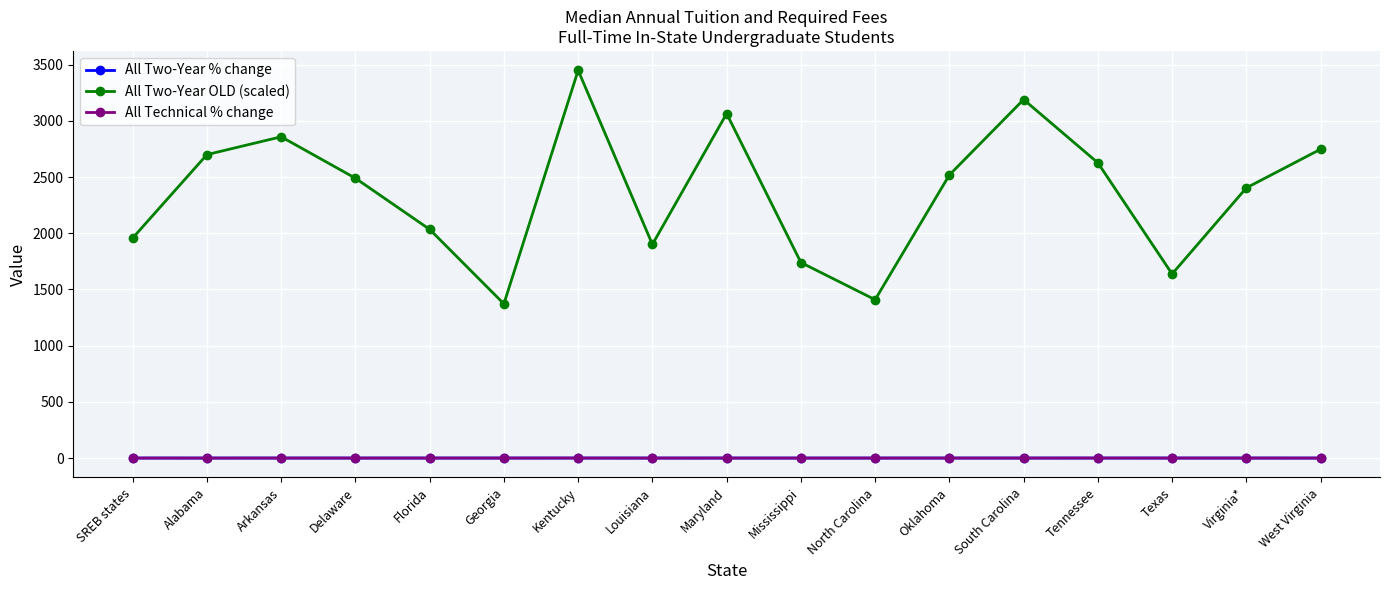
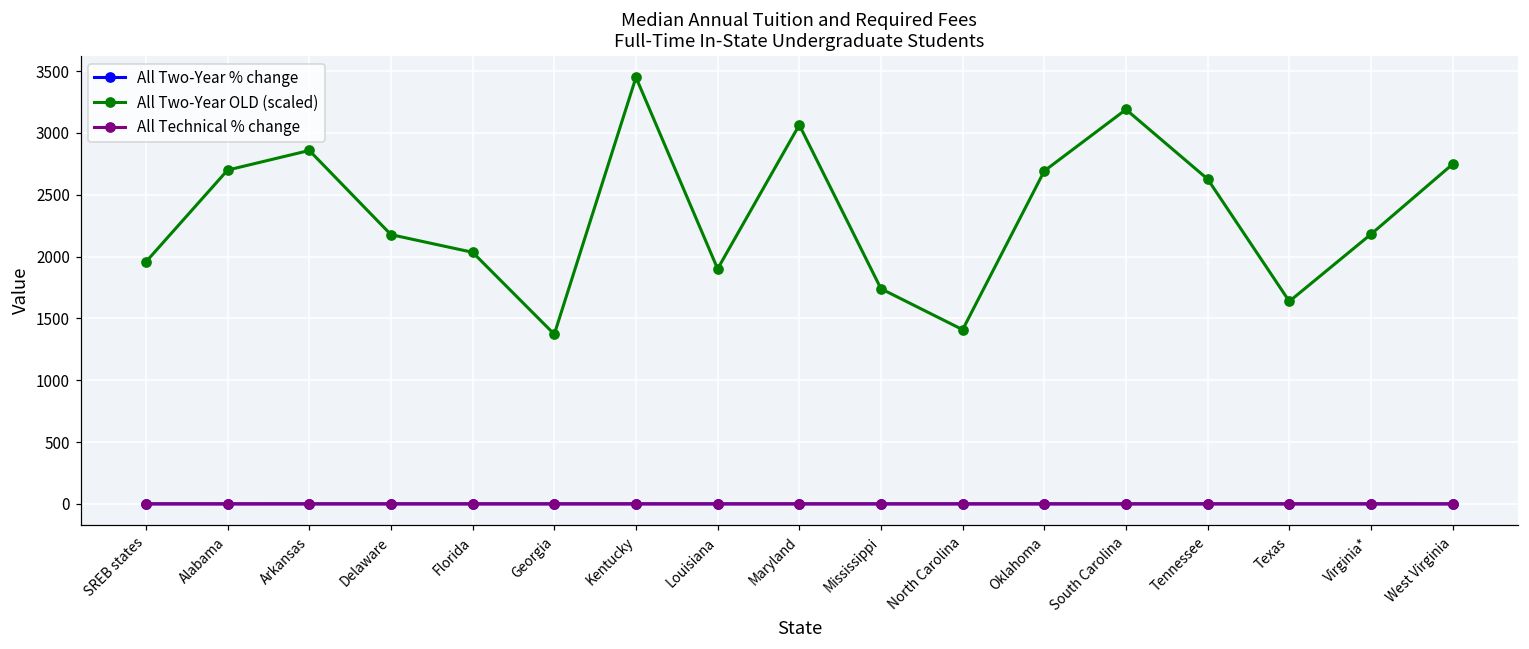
  {
    "All Technical % change": {
      "SREB states": 0,
      "Alabama": 0,
      "Arkansas": 0,
      "Delaware": 0,
      "Florida": 0,
      "Georgia": 0,
      "Kentucky": 0,
      "Louisiana": 0,
      "Maryland": 0,
      "Mississippi": 0,
      "North Carolina": 0,
      "Oklahoma": 0,
      "South Carolina": 0,
      "Tennessee": 0,
      "Texas": 0,
      "Virginia*": 0,
      "West Virginia": 0
    },
    "All Two-Year OLD (scaled)": {
      "SREB states": 1960,
      "Alabama": 2700,
      "Arkansas": 2860,
-     "Delaware": 2490,
+     "Delaware": 2180,
      "Florida": 2030,
      "Georgia": 1370,
      "Kentucky": 3450,
      "Louisiana": 1900,
      "Maryland": 3070,
      "Mississippi": 1740,
      "North Carolina": 1410,
-     "Oklahoma": 2520,
+     "Oklahoma": 2690,
      "South Carolina": 3190,
      "Tennessee": 2630,
      "Texas": 1640,
-     "Virginia*": 2400,
+     "Virginia*": 2180,
      "West Virginia": 2750
    }
  }
